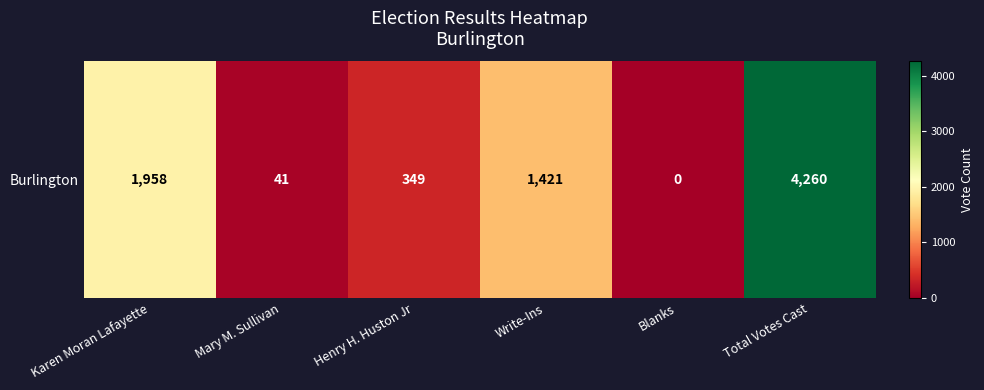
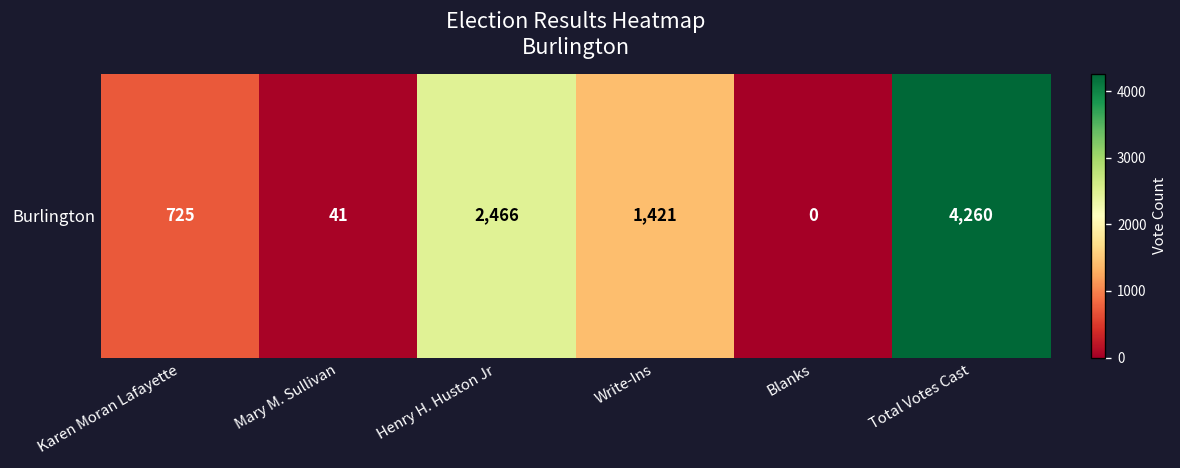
  {
    "Burlington": {
-     "Karen Moran Lafayette": "1,958",
+     "Karen Moran Lafayette": "725",
      "Mary M. Sullivan": "41",
-     "Henry H. Huston Jr": "349",
+     "Henry H. Huston Jr": "2,466",
      "Write-Ins": "1,421",
      "Blanks": "0",
      "Total Votes Cast": "4,260"
    }
  }
